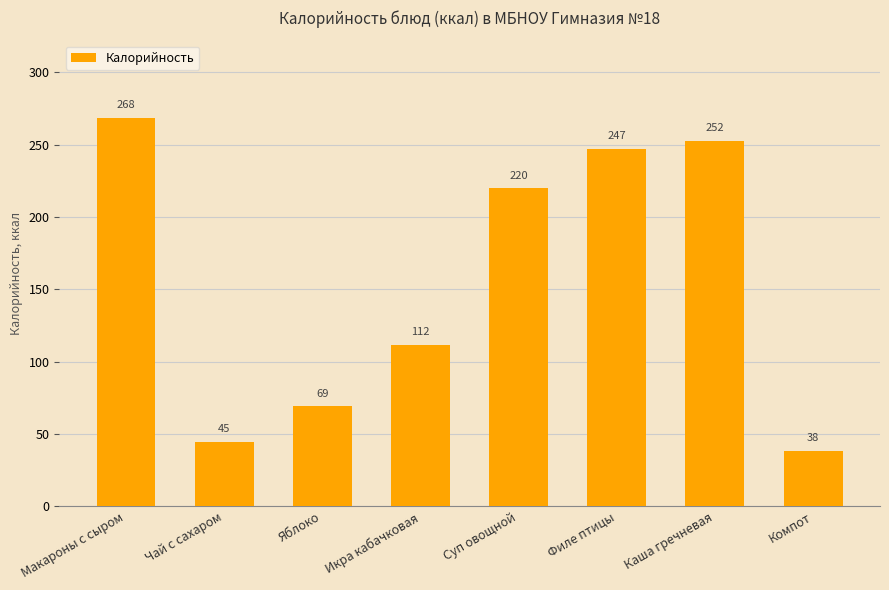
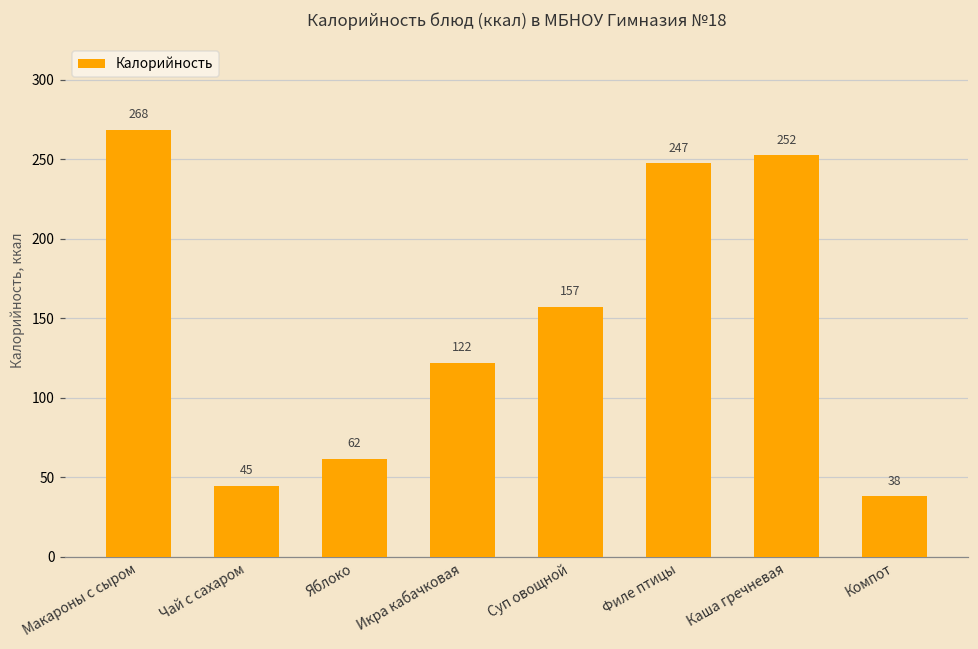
  {
    "Макароны с сыром": 268,
    "Чай с сахаром": 45,
-   "Яблоко": 69,
-   "Икра кабачковая": 112,
-   "Суп овощной": 220,
+   "Яблоко": 62,
+   "Икра кабачковая": 122,
+   "Суп овощной": 157,
    "Филе птицы": 247,
    "Каша гречневая": 252,
    "Компот": 38
  }
